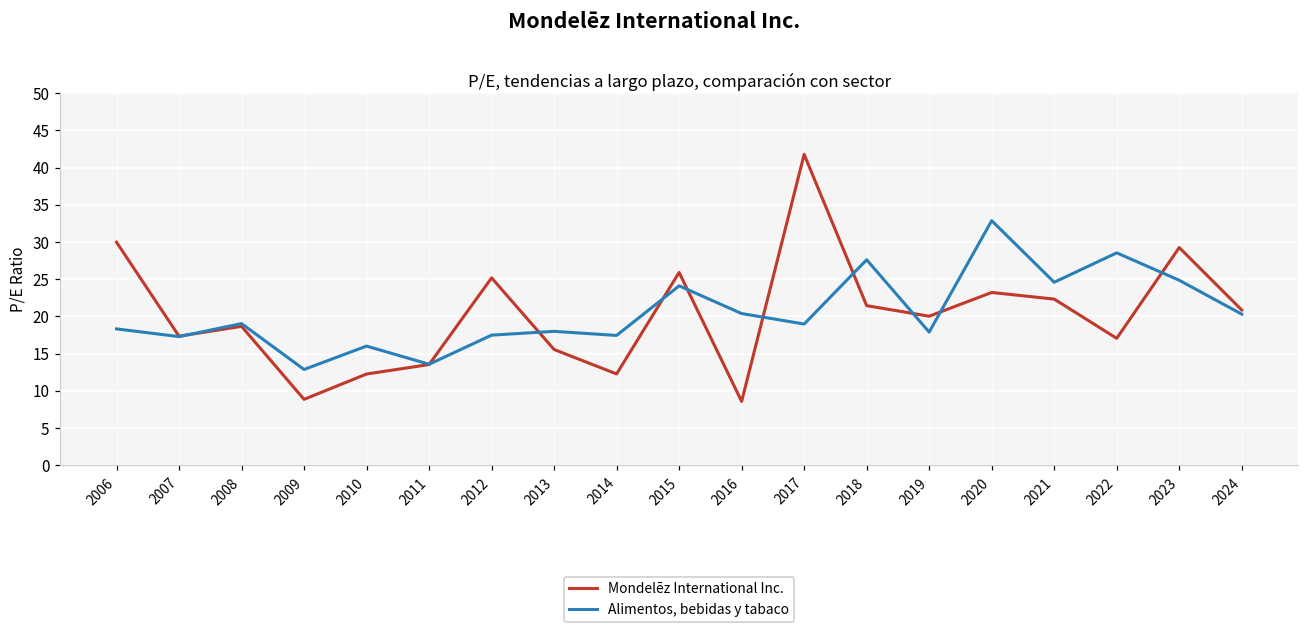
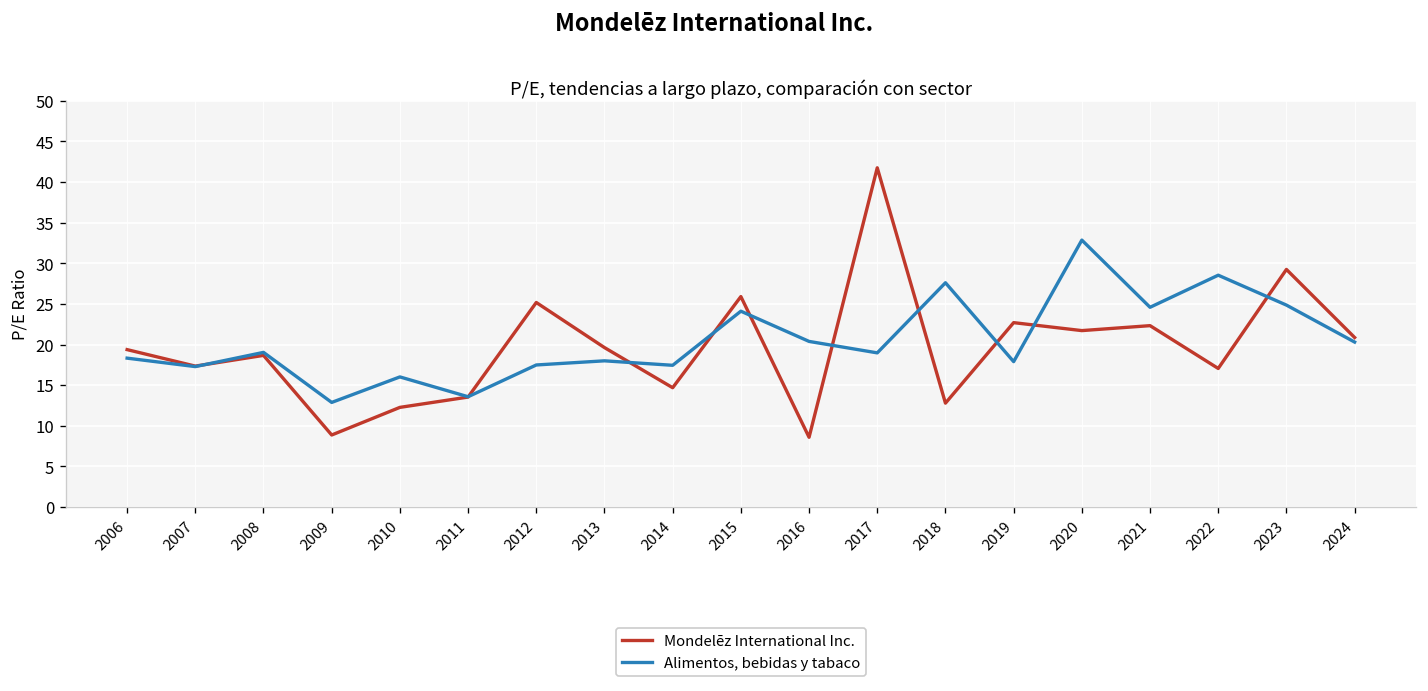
  {
    "Mondelēz International Inc.": {
-     "2006": 30,
+     "2006": 19,
      "2009": 9,
      "2010": 12,
      "2012": 25,
-     "2013": 16,
-     "2014": 12,
+     "2013": 20,
+     "2014": 15,
      "2015": 26,
      "2016": 9,
      "2017": 42,
-     "2018": 21,
-     "2019": 20,
-     "2020": 23,
+     "2018": 13,
+     "2019": 23,
+     "2020": 22,
      "2021": 22,
      "2022": 17,
      "2023": 29,
      "2024": 21
    },
    "Alimentos, bebidas y tabaco": {
      "2006": 18,
      "2009": 13,
      "2010": 16,
      "2012": 17,
      "2013": 18,
      "2014": 17,
      "2015": 24,
      "2016": 20,
      "2017": 19,
      "2018": 28,
      "2019": 18,
      "2020": 33,
      "2021": 25,
      "2022": 29,
      "2023": 25,
      "2024": 20
    }
  }
